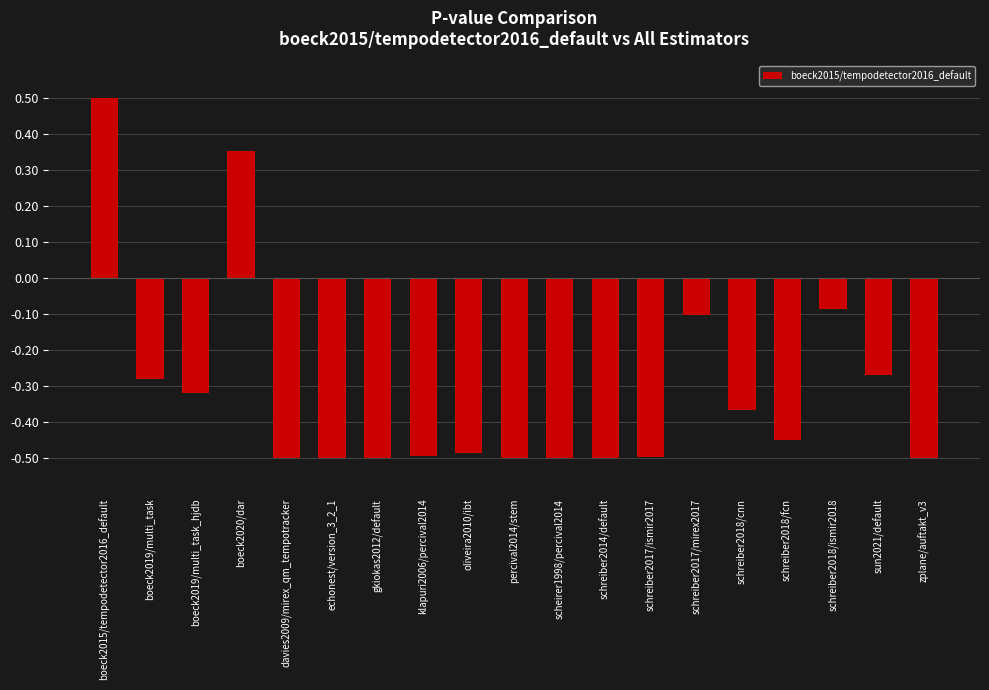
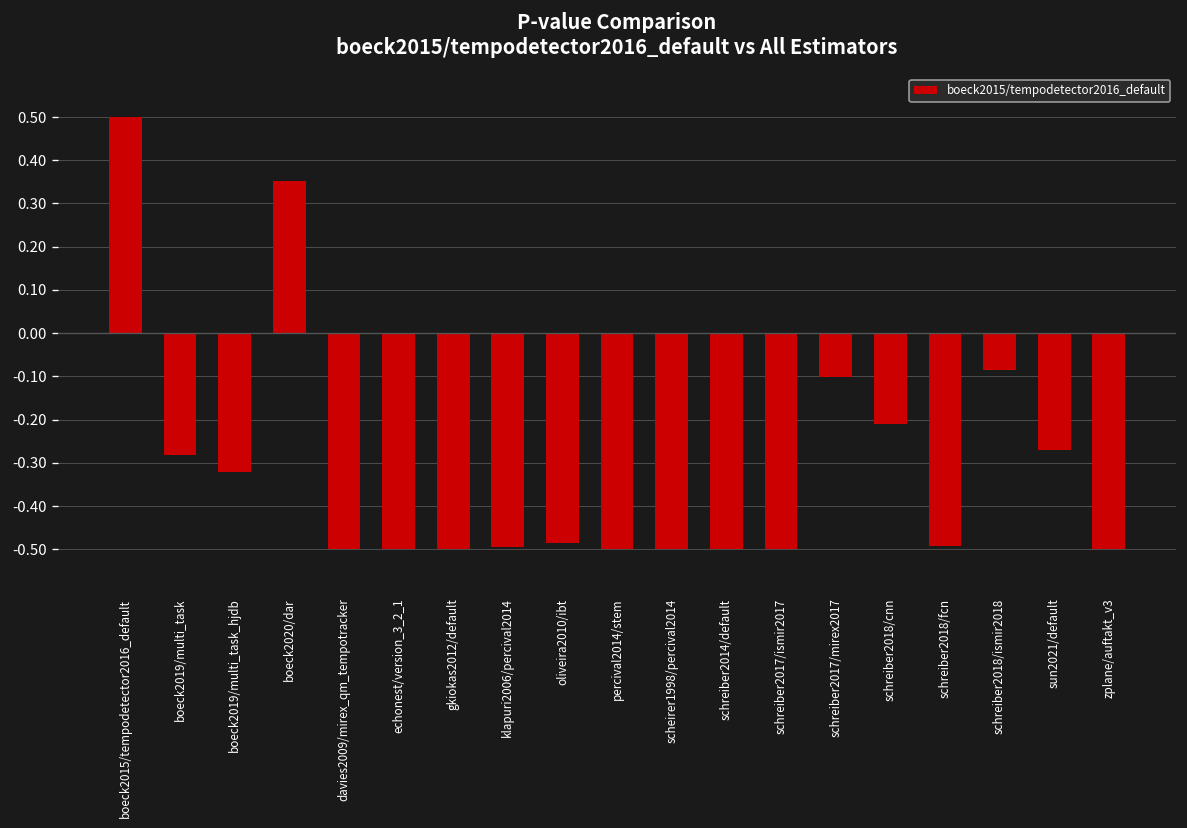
  {
    "boeck2015/tempodetector2016_default": 0.50,
    "boeck2019/multi_task": -0.28,
    "boeck2019/multi_task_hjdb": -0.32,
    "boeck2020/dar": 0.35,
    "davies2009/mirex_qm_tempotracker": -0.50,
    "echonest/version_3_2_1": -0.50,
    "gkiokas2012/default": -0.50,
    "klapuri2006/percival2014": -0.49,
    "oliveira2010/ibt": -0.49,
    "percival2014/stem": -0.50,
    "scheirer1998/percival2014": -0.50,
    "schreiber2014/default": -0.50,
    "schreiber2017/ismir2017": -0.50,
    "schreiber2017/mirex2017": -0.10,
-   "schreiber2018/cnn": -0.37,
-   "schreiber2018/fcn": -0.45,
+   "schreiber2018/cnn": -0.21,
+   "schreiber2018/fcn": -0.49,
    "schreiber2018/ismir2018": -0.09,
    "sun2021/default": -0.27,
    "zplane/auftakt_v3": -0.50
  }
